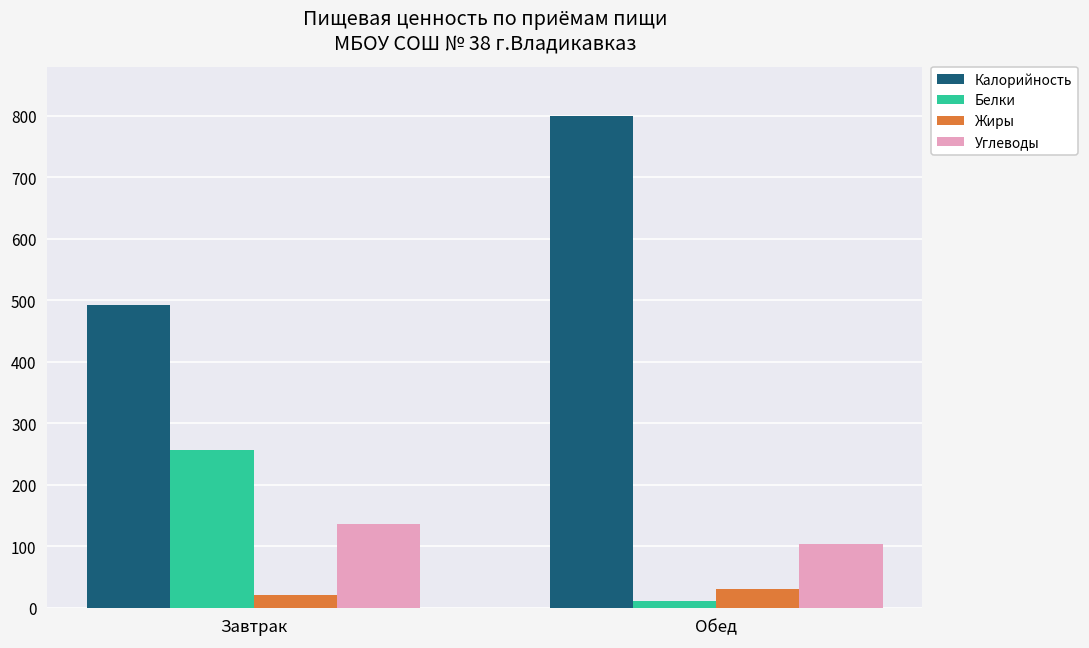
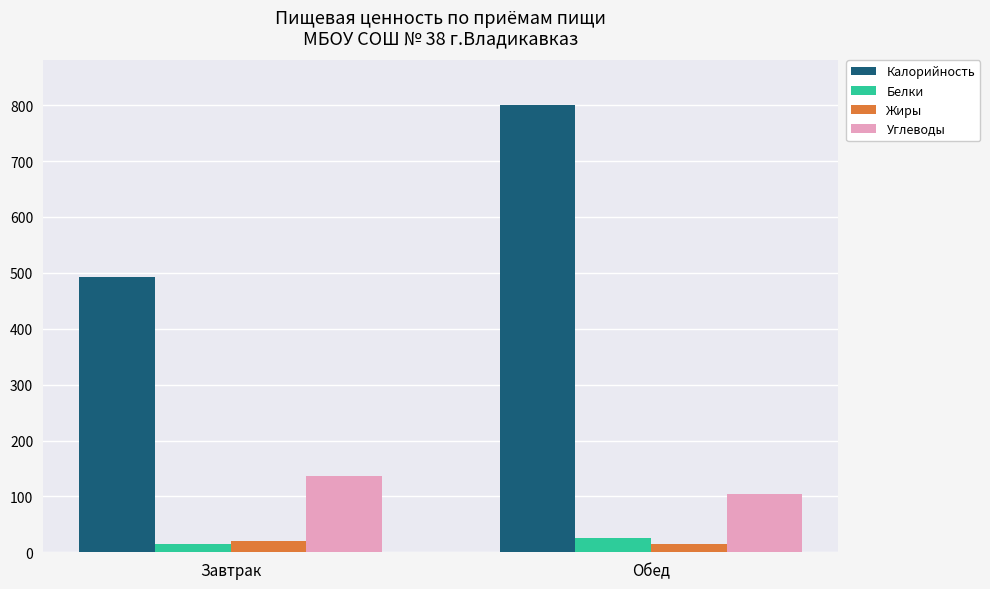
  {
    "Калорийность": {
      "Завтрак": 490,
      "Обед": 800
    },
    "Белки": {
-     "Завтрак": 260,
-     "Обед": 10
+     "Завтрак": 20,
+     "Обед": 30
    },
    "Жиры": {
      "Завтрак": 20,
-     "Обед": 30
+     "Обед": 20
    },
    "Углеводы": {
      "Завтрак": 140,
      "Обед": 100
    }
  }
